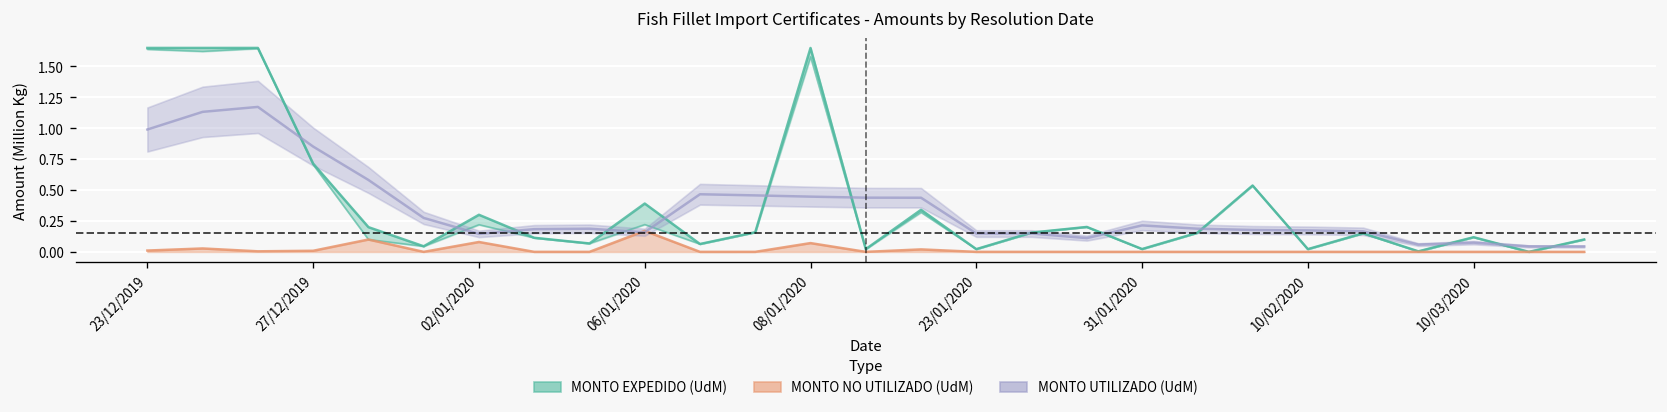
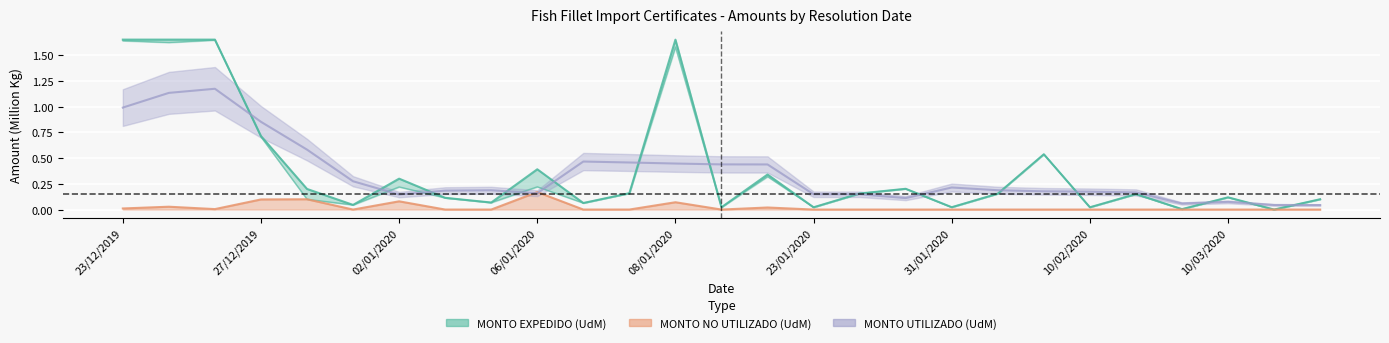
  {
    "MONTO NO UTILIZADO (UdM)": {
-     "27/12/2019": 0.01,
+     "27/12/2019": 0.10,
      "10/03/2020": 0.00
    }
  }
